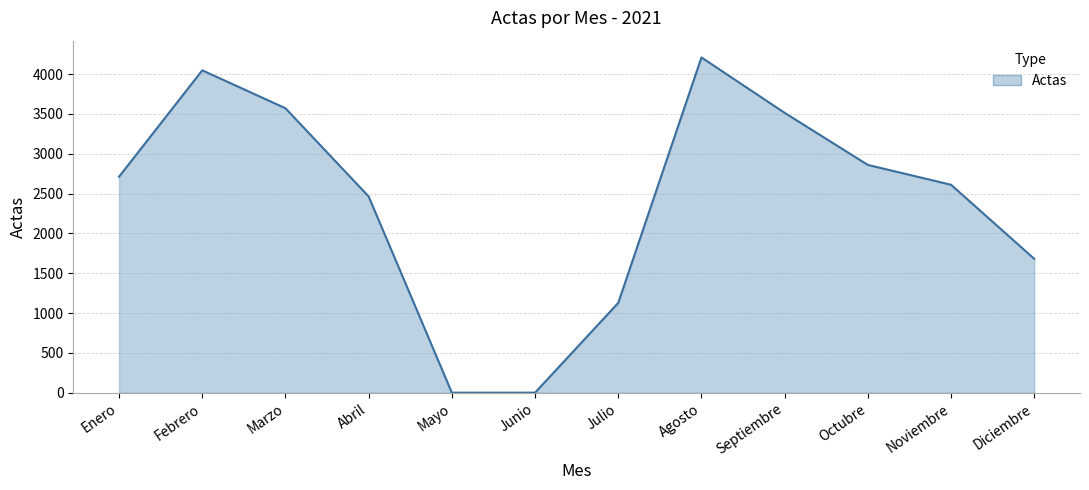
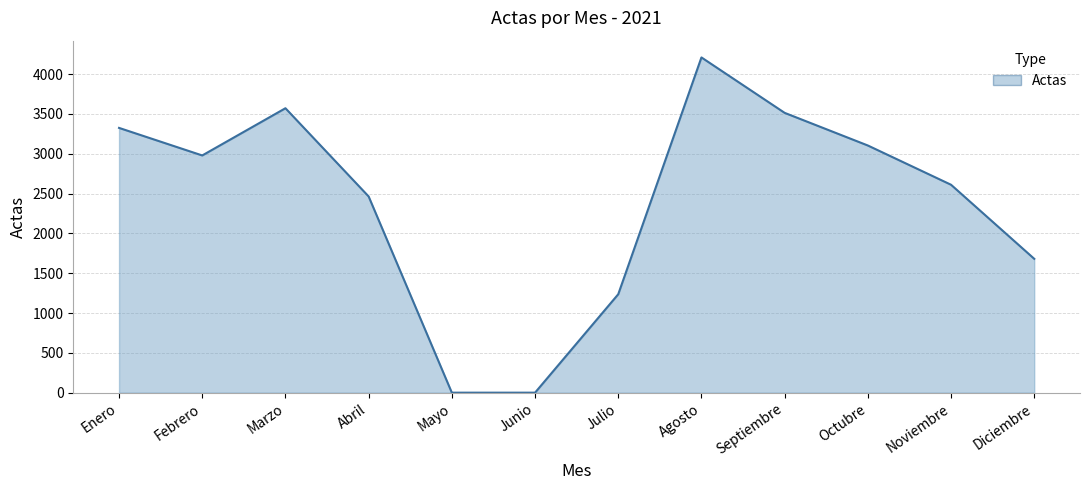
  {
-   "Enero": 2700,
-   "Febrero": 4000,
+   "Enero": 3300,
+   "Febrero": 3000,
    "Marzo": 3600,
    "Abril": 2500,
    "Mayo": 0,
    "Junio": 0,
-   "Julio": 1100,
+   "Julio": 1200,
    "Agosto": 4200,
    "Septiembre": 3500,
-   "Octubre": 2900,
+   "Octubre": 3100,
    "Noviembre": 2600,
    "Diciembre": 1700
  }
